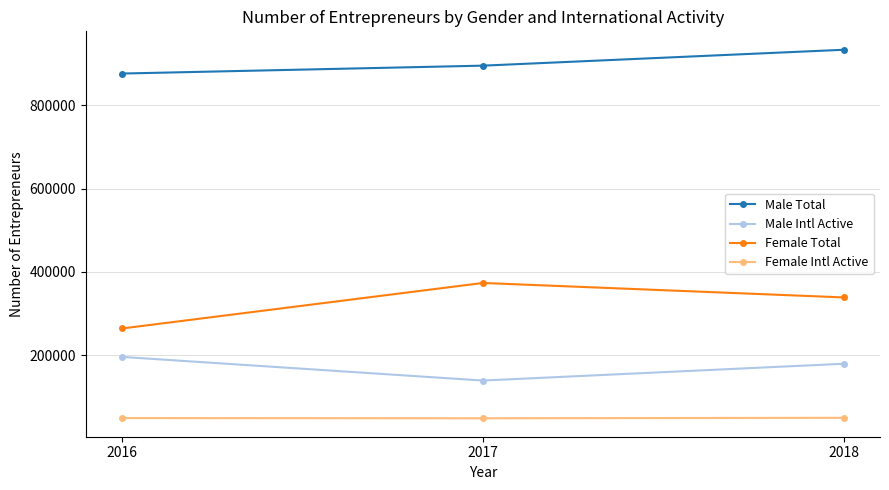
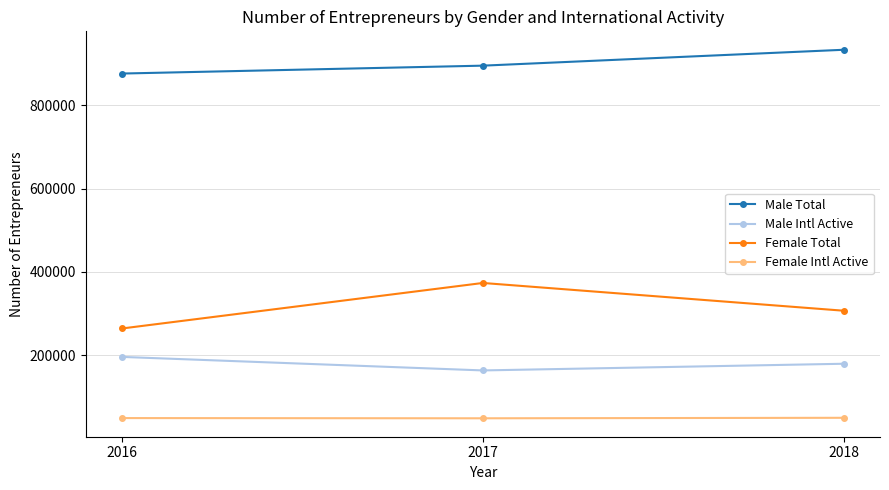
  {
    "Male Total": {
      "2016": 880000,
      "2017": 900000,
      "2018": 930000
    },
    "Male Intl Active": {
      "2016": 200000,
-     "2017": 140000,
+     "2017": 160000,
      "2018": 180000
    },
    "Female Total": {
      "2016": 260000,
      "2017": 370000,
-     "2018": 340000
+     "2018": 310000
    },
    "Female Intl Active": {
      "2016": 50000,
      "2017": 50000,
      "2018": 50000
    }
  }
